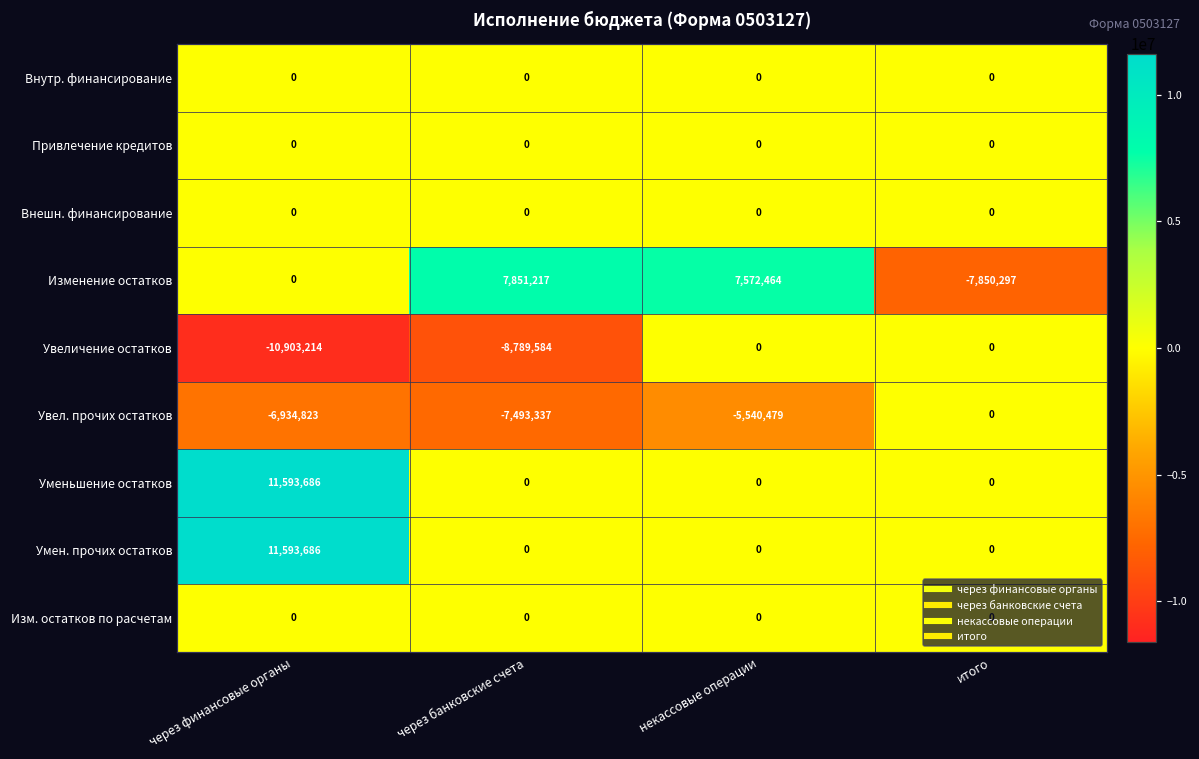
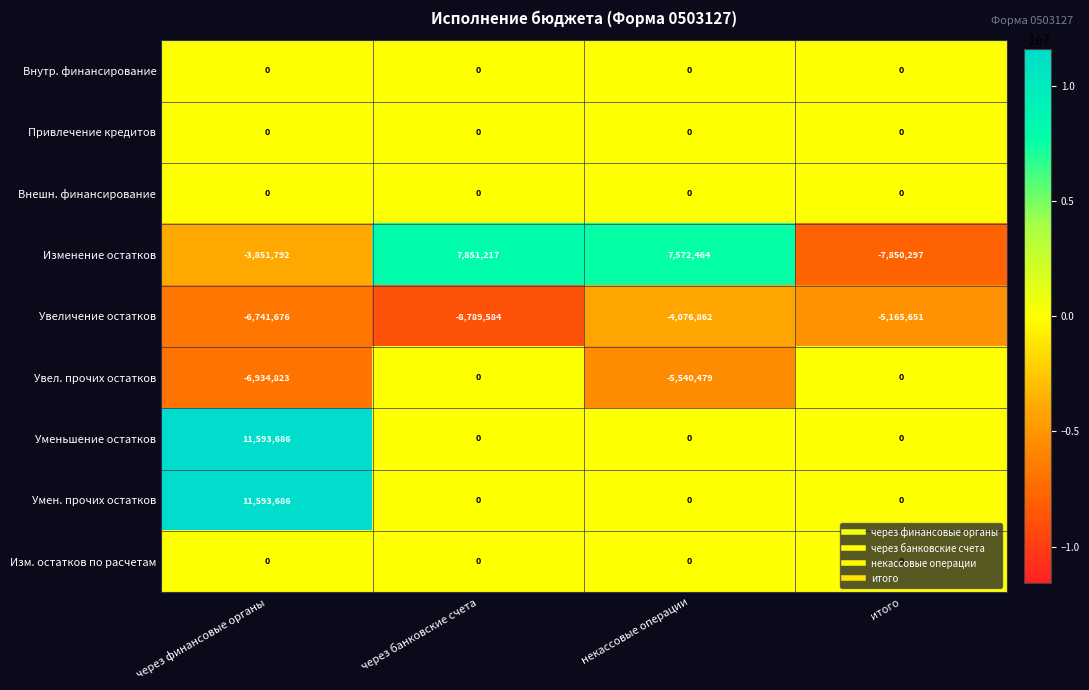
  {
    "Внутр. финансирование": {
      "через финансовые органы": "0",
      "через банковские счета": "0",
      "некассовые операции": "0",
      "итого": "0"
    },
    "Привлечение кредитов": {
      "через финансовые органы": "0",
      "через банковские счета": "0",
      "некассовые операции": "0",
      "итого": "0"
    },
    "Внешн. финансирование": {
      "через финансовые органы": "0",
      "через банковские счета": "0",
      "некассовые операции": "0",
      "итого": "0"
    },
    "Изменение остатков": {
-     "через финансовые органы": "0",
+     "через финансовые органы": "-3,851,792",
      "через банковские счета": "7,851,217",
      "некассовые операции": "7,572,464",
      "итого": "-7,850,297"
    },
    "Увеличение остатков": {
-     "через финансовые органы": "-10,903,214",
+     "через финансовые органы": "-6,741,676",
      "через банковские счета": "-8,789,584",
-     "некассовые операции": "0",
-     "итого": "0"
+     "некассовые операции": "-4,076,862",
+     "итого": "-5,165,651"
    },
    "Увел. прочих остатков": {
      "через финансовые органы": "-6,934,823",
-     "через банковские счета": "-7,493,337",
+     "через банковские счета": "0",
      "некассовые операции": "-5,540,479",
      "итого": "0"
    },
    "Уменьшение остатков": {
      "через финансовые органы": "11,593,686",
      "через банковские счета": "0",
      "некассовые операции": "0",
      "итого": "0"
    },
    "Умен. прочих остатков": {
      "через финансовые органы": "11,593,686",
      "через банковские счета": "0",
      "некассовые операции": "0",
      "итого": "0"
    },
    "Изм. остатков по расчетам": {
      "через финансовые органы": "0",
      "через банковские счета": "0",
      "некассовые операции": "0"
    }
  }
